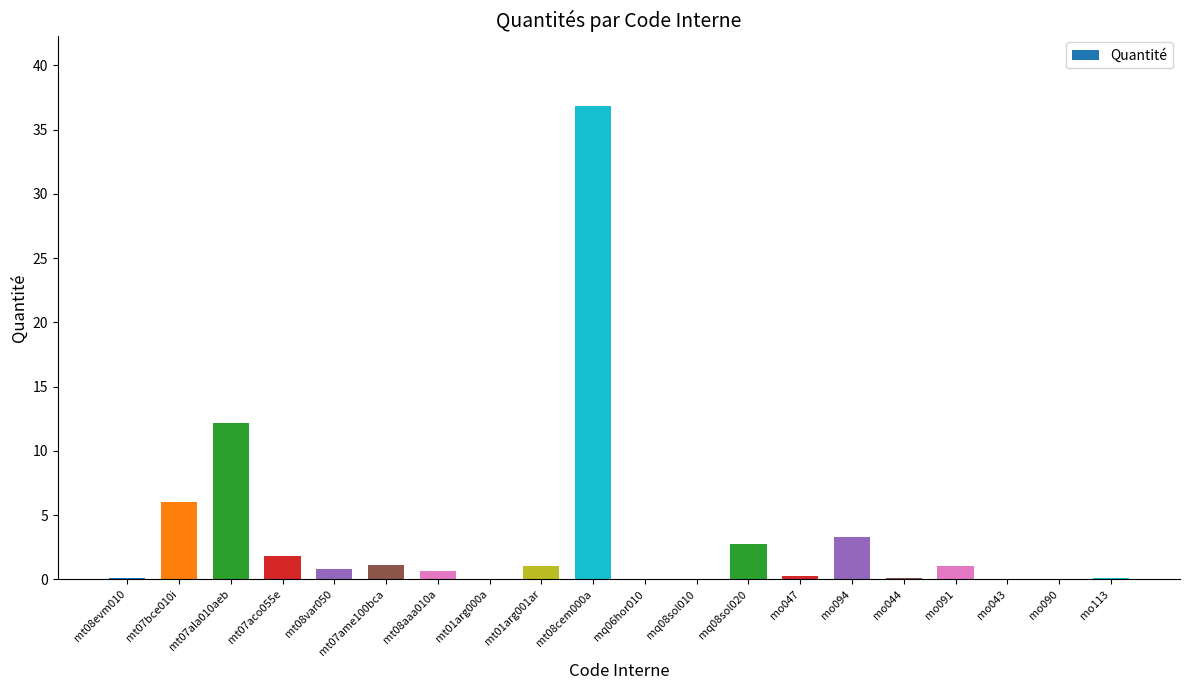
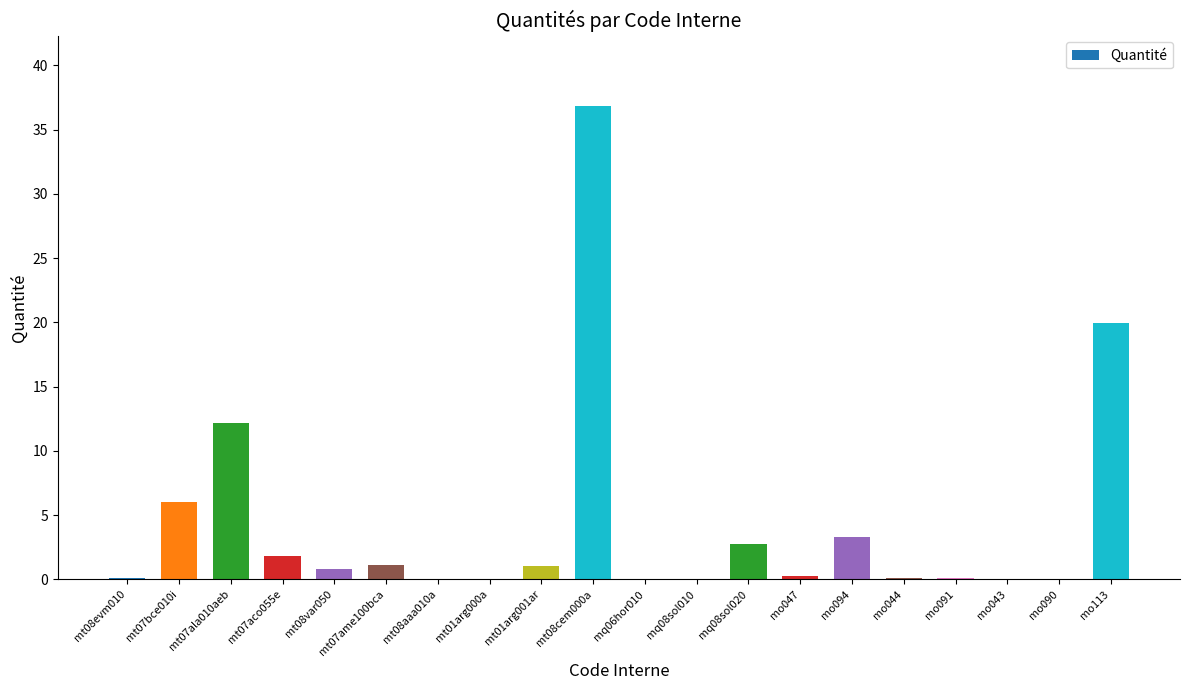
  {
    "mt07bce010i": 6.0,
    "mt07ala010aeb": 12.2,
    "mt07aco055e": 1.8,
    "mt08var050": 0.8,
    "mt07ame100bca": 1.1,
-   "mt08aaa010a": 0.6,
+   "mt08aaa010a": 0.0,
    "mt01arg001ar": 1.0,
    "mt08cem000a": 36.8,
    "mq08sol020": 2.7,
    "mo047": 0.2,
    "mo094": 3.3,
-   "mo091": 1.0,
-   "mo113": 0.1
+   "mo091": 0.1,
+   "mo113": 19.9
  }
